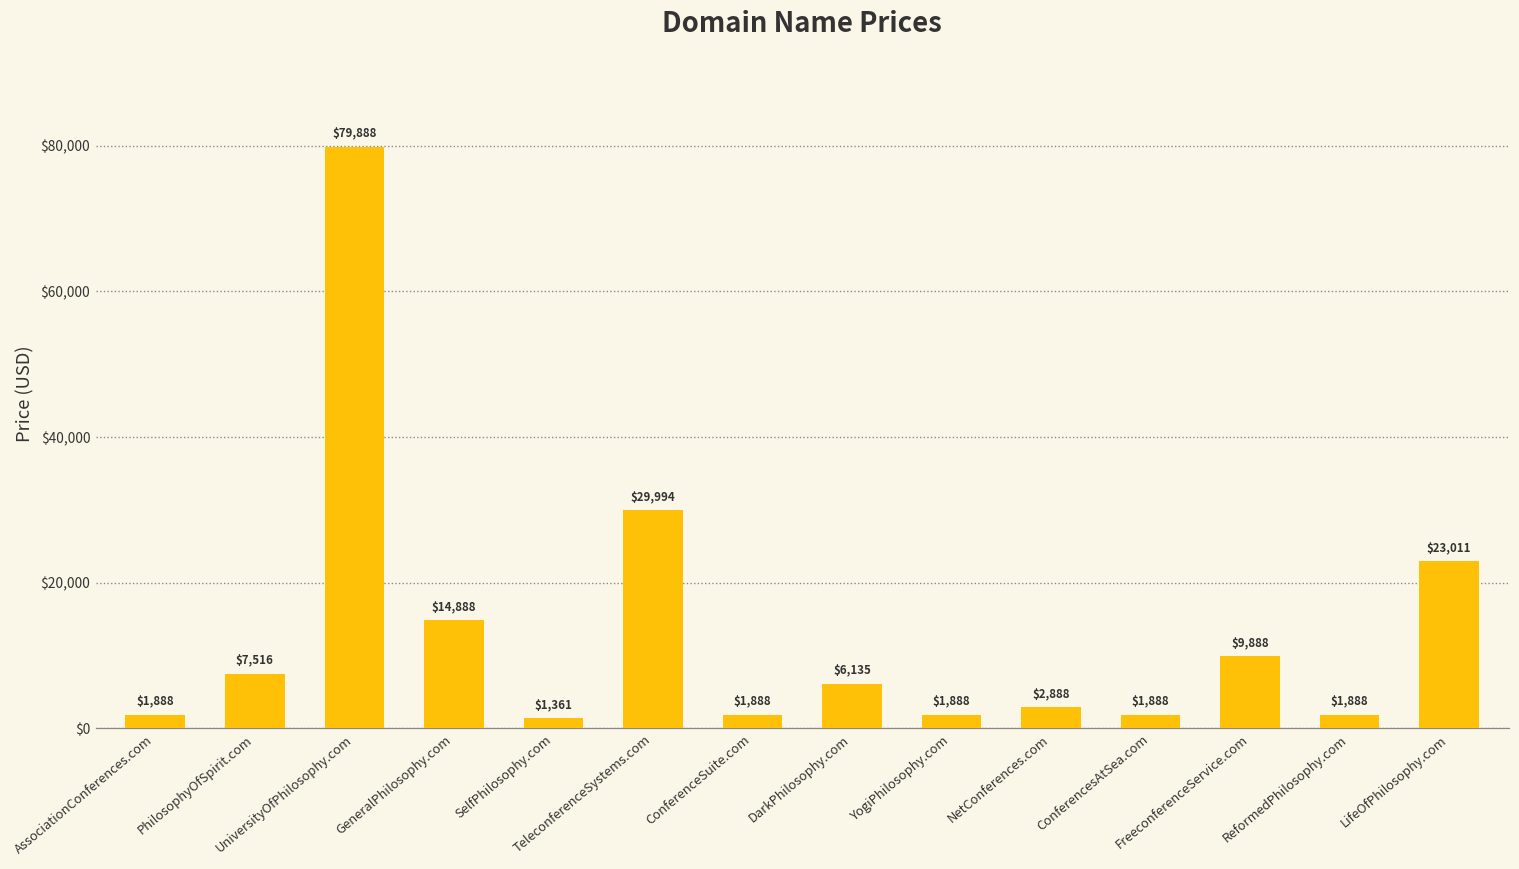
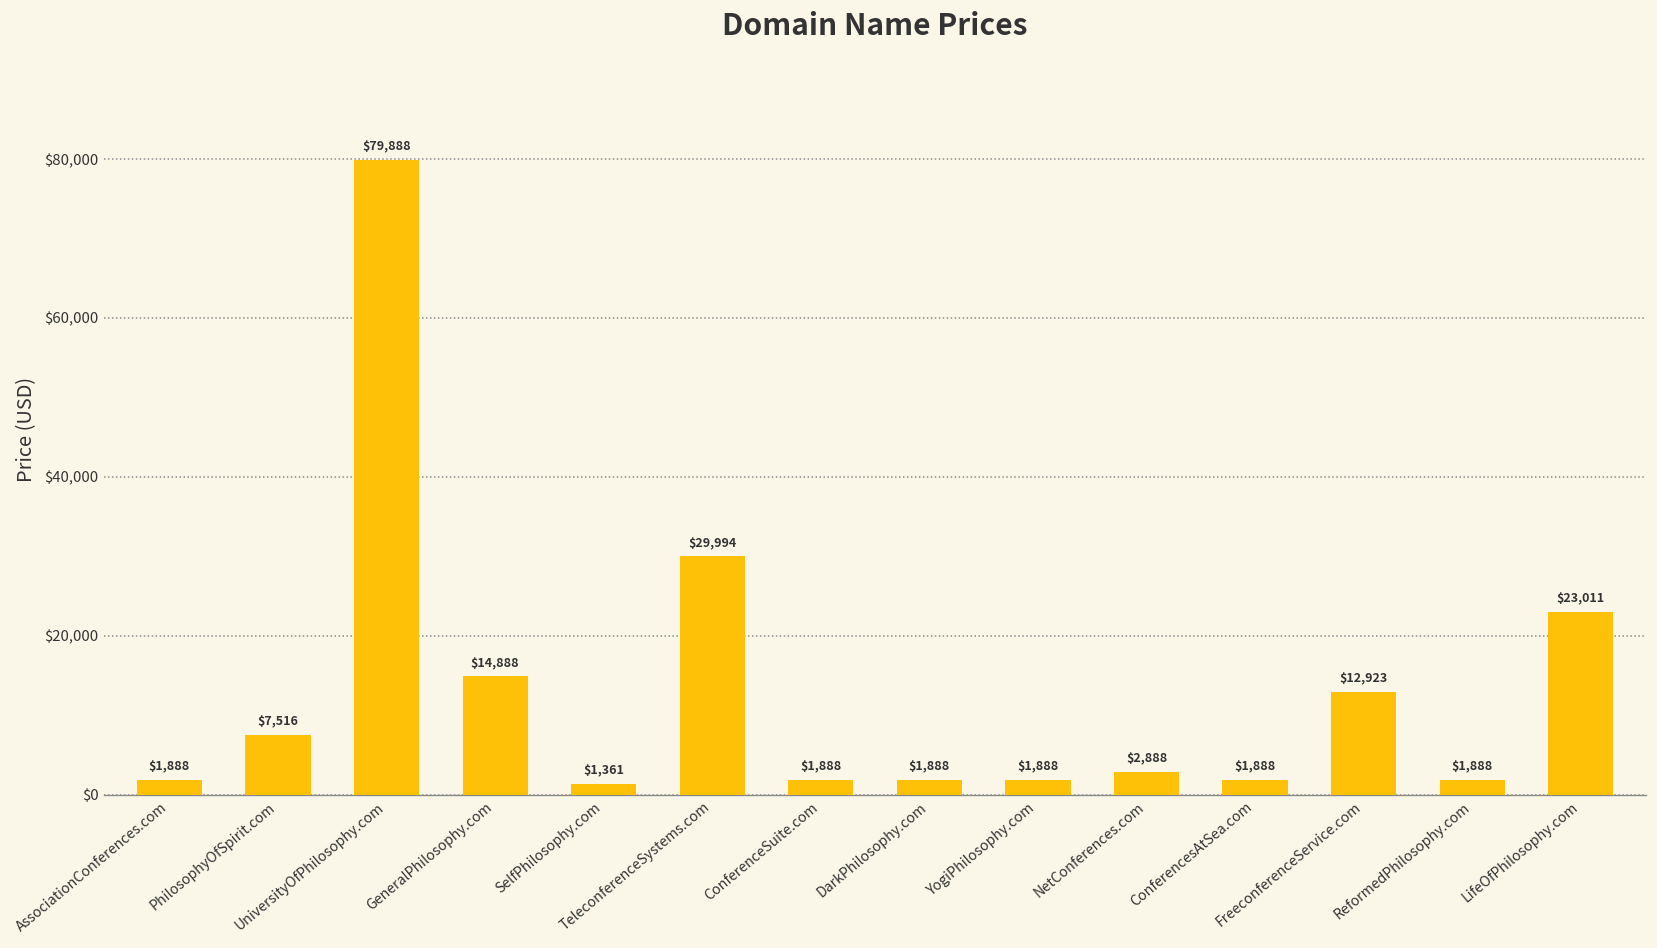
  {
    "AssociationConferences.com": "$1,888",
    "PhilosophyOfSpirit.com": "$7,516",
    "UniversityOfPhilosophy.com": "$79,888",
    "GeneralPhilosophy.com": "$14,888",
    "SelfPhilosophy.com": "$1,361",
    "TeleconferenceSystems.com": "$29,994",
    "ConferenceSuite.com": "$1,888",
-   "DarkPhilosophy.com": "$6,135",
+   "DarkPhilosophy.com": "$1,888",
    "YogiPhilosophy.com": "$1,888",
    "NetConferences.com": "$2,888",
    "ConferencesAtSea.com": "$1,888",
-   "FreeconferenceService.com": "$9,888",
+   "FreeconferenceService.com": "$12,923",
    "ReformedPhilosophy.com": "$1,888",
    "LifeOfPhilosophy.com": "$23,011"
  }
